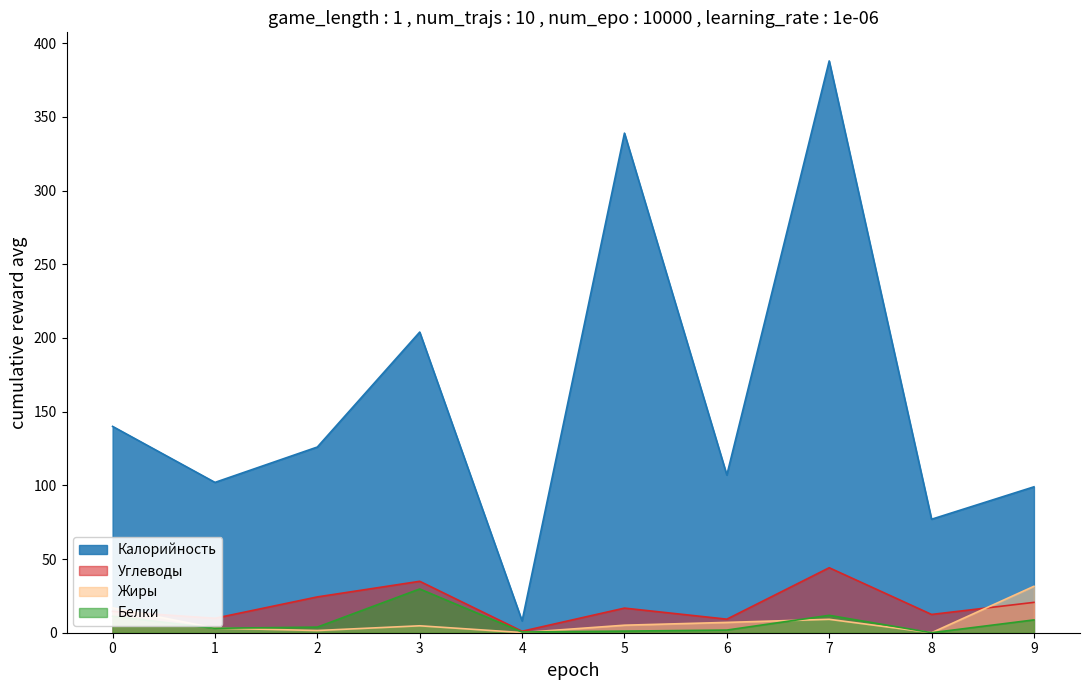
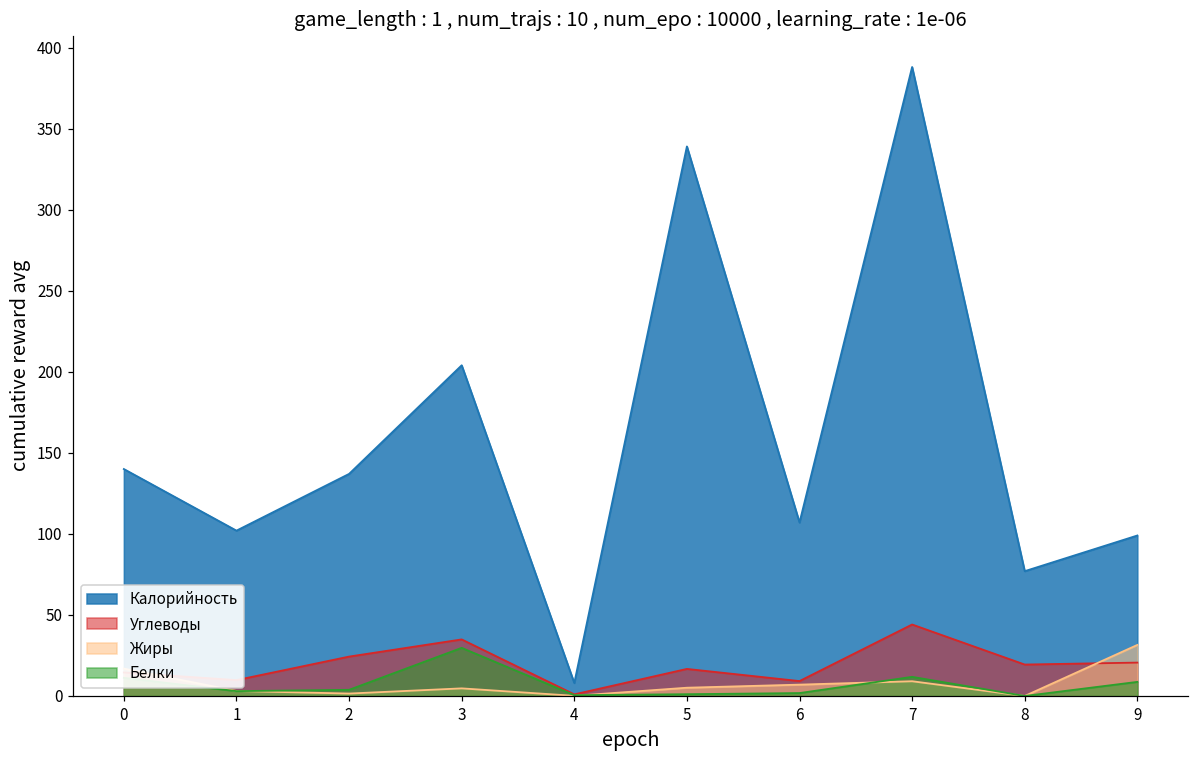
  {
    "Калорийность": {
      "0": 140,
      "1": 102,
-     "2": 126,
+     "2": 137,
      "3": 204,
      "4": 8,
      "5": 339,
      "6": 107,
      "7": 388,
      "8": 77,
      "9": 99
    },
    "Углеводы": {
      "2": 24,
      "3": 35,
      "5": 17,
      "6": 9,
      "7": 44,
-     "8": 12,
+     "8": 19,
      "9": 21
    },
    "Жиры": {
      "2": 2,
      "3": 5,
      "5": 5,
      "6": 7,
      "7": 9,
      "9": 32
    },
    "Белки": {
      "2": 4,
      "3": 30,
      "5": 1,
      "6": 2,
      "7": 12,
      "9": 9
    }
  }
